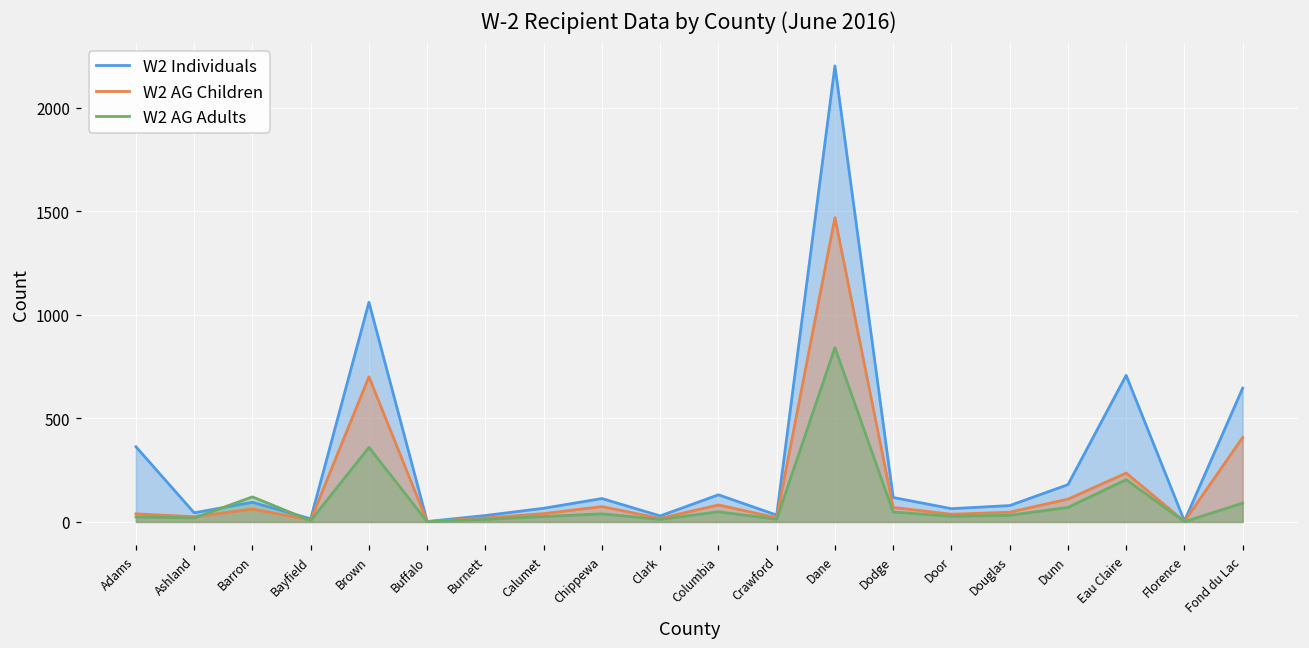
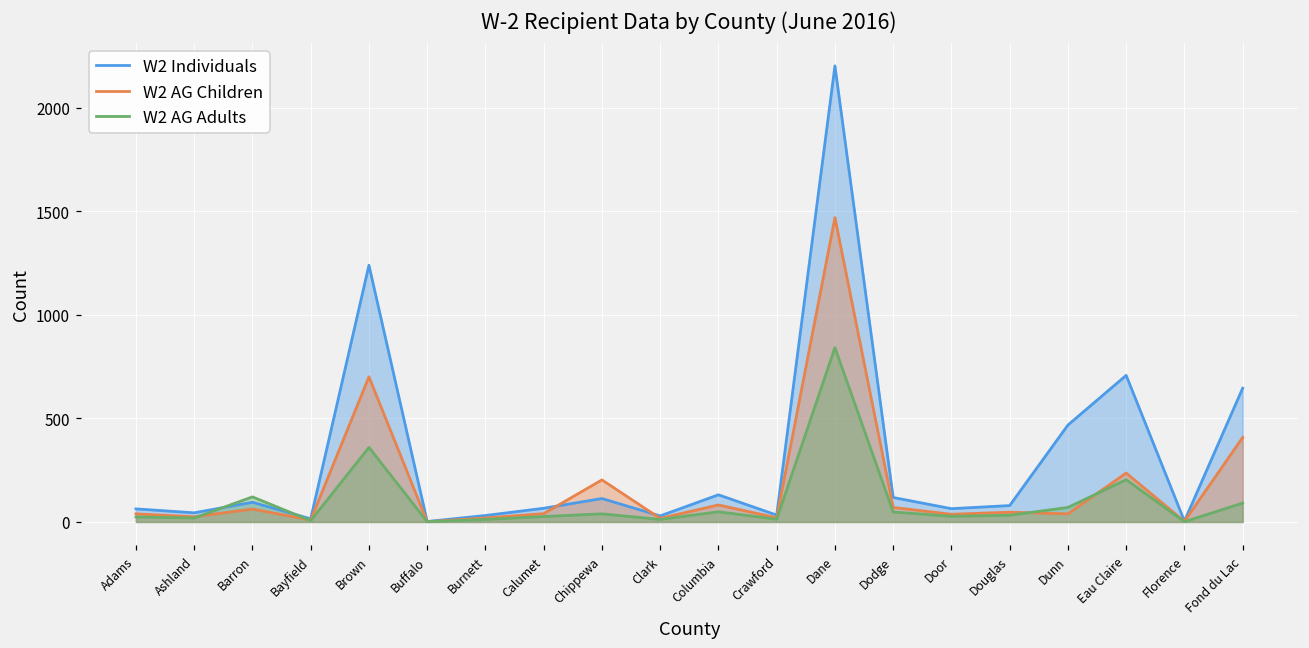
  {
    "W2 Individuals": {
-     "Adams": 360,
+     "Adams": 60,
      "Ashland": 40,
      "Barron": 100,
-     "Brown": 1060,
+     "Brown": 1240,
      "Calumet": 70,
      "Chippewa": 110,
      "Columbia": 130,
      "Dane": 2200,
      "Dodge": 120,
      "Door": 60,
      "Douglas": 80,
-     "Dunn": 180,
+     "Dunn": 470,
      "Eau Claire": 710,
      "Fond du Lac": 650
    },
    "W2 AG Children": {
      "Adams": 40,
      "Barron": 60,
      "Brown": 700,
      "Calumet": 40,
-     "Chippewa": 70,
+     "Chippewa": 200,
      "Columbia": 80,
      "Dane": 1470,
      "Dodge": 70,
      "Douglas": 50,
-     "Dunn": 110,
+     "Dunn": 40,
      "Eau Claire": 240,
      "Fond du Lac": 410
    },
    "W2 AG Adults": {
      "Adams": 20,
      "Barron": 120,
      "Brown": 360,
      "Calumet": 30,
      "Chippewa": 40,
      "Columbia": 50,
      "Dane": 840,
      "Dodge": 50,
      "Douglas": 30,
      "Dunn": 70,
      "Eau Claire": 200,
      "Fond du Lac": 90
    }
  }
